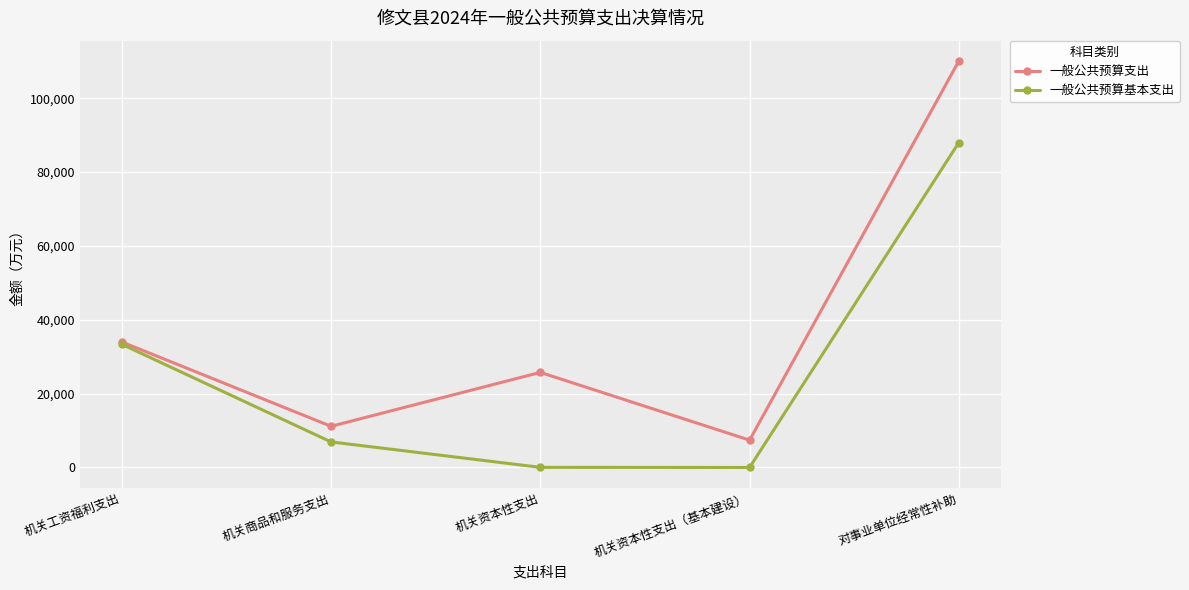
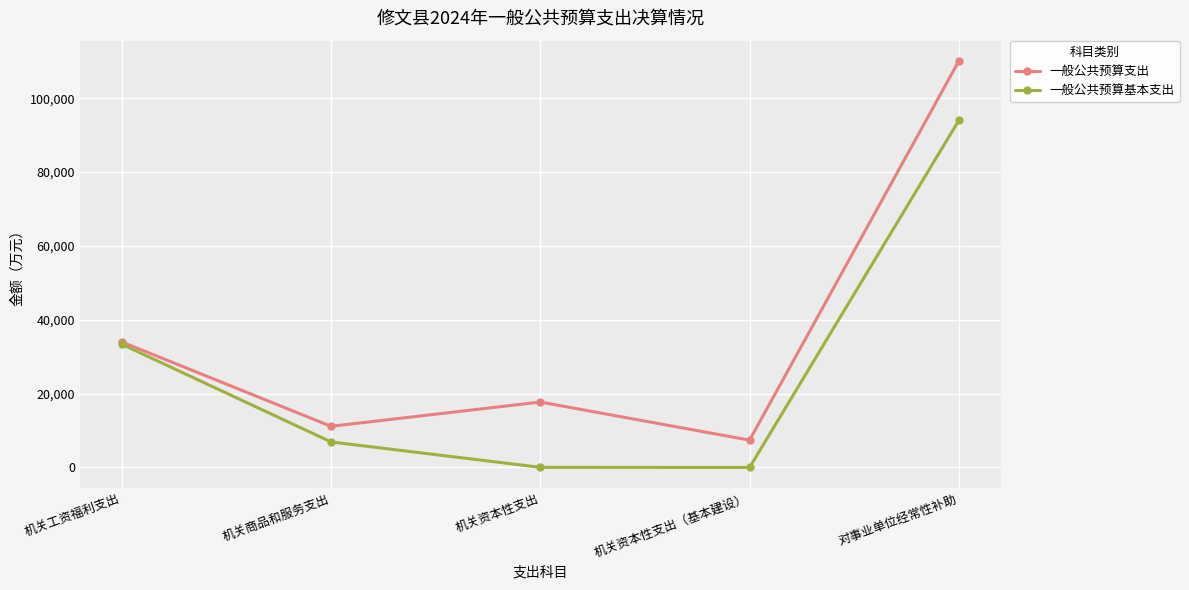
  {
    "一般公共预算支出": {
      "机关商品和服务支出": "11,000",
-     "机关资本性支出": "26,000",
+     "机关资本性支出": "18,000",
      "机关资本性支出（基本建设）": "7,000",
      "对事业单位经常性补助": "110,000"
    },
    "一般公共预算基本支出": {
      "机关商品和服务支出": "7,000",
      "机关资本性支出": "0",
      "机关资本性支出（基本建设）": "0",
-     "对事业单位经常性补助": "88,000"
+     "对事业单位经常性补助": "94,000"
    }
  }
